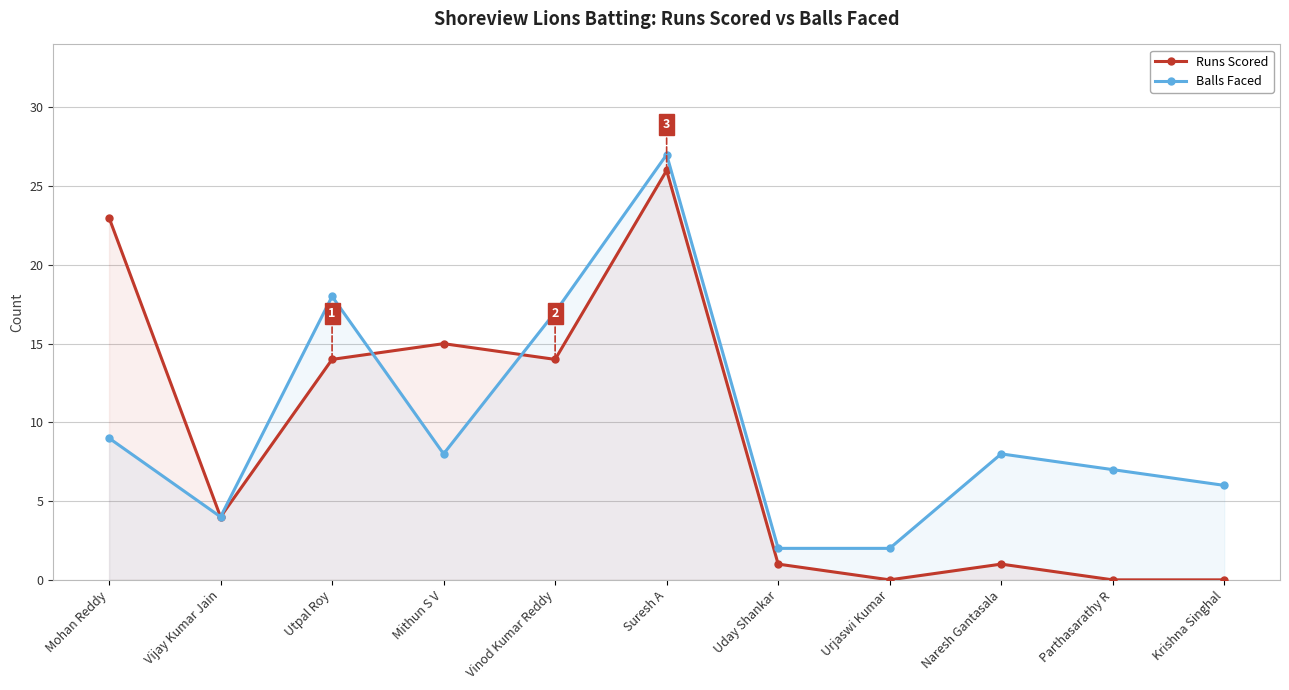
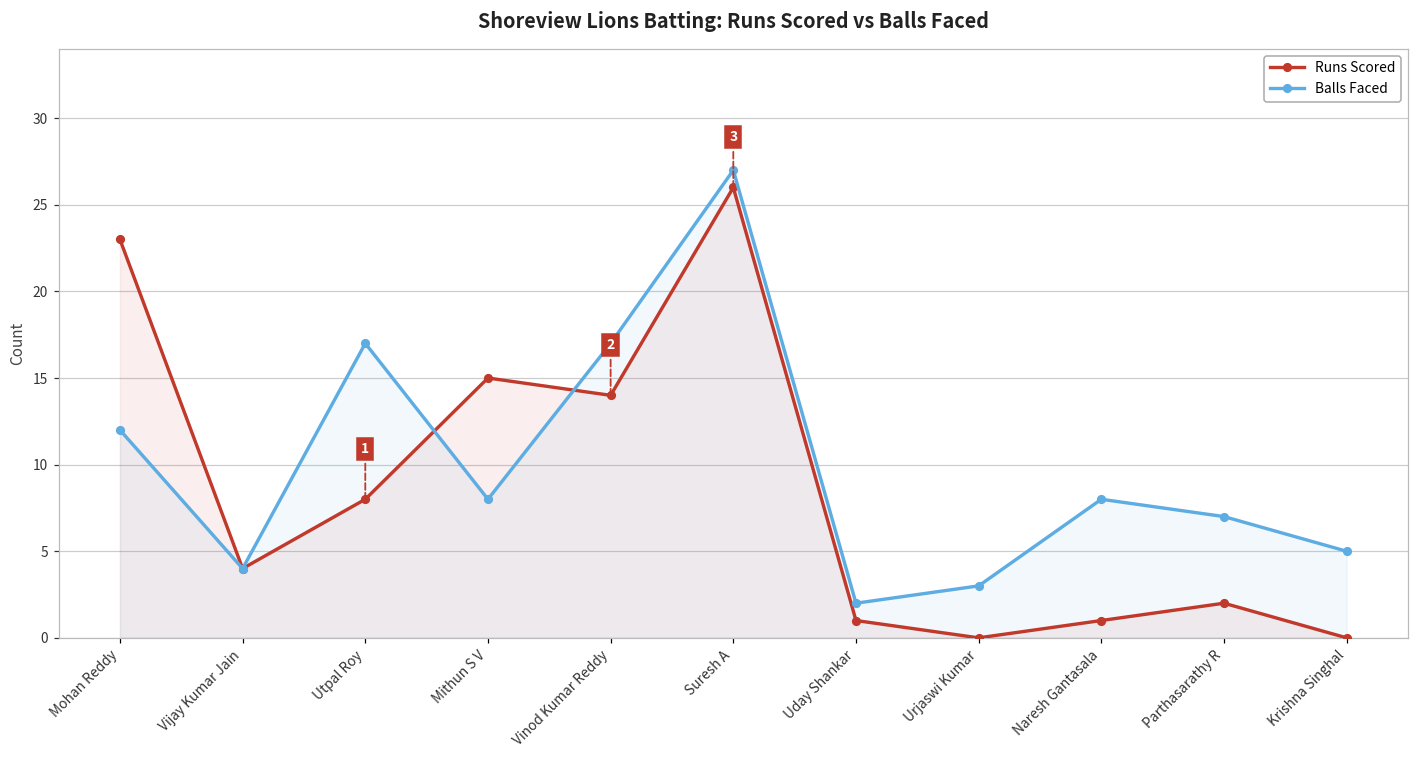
  {
    "Runs Scored": {
      "Mohan Reddy": 23,
-     "Utpal Roy": 14,
+     "Utpal Roy": 8,
      "Mithun S V": 15,
      "Vinod Kumar Reddy": 14,
      "Suresh A": 26,
      "Uday Shankar": 1,
      "Urjaswi Kumar": 0,
      "Naresh Gantasala": 1,
-     "Parthasarathy R": 0,
+     "Parthasarathy R": 2,
      "Krishna Singhal": 0
    },
    "Balls Faced": {
-     "Mohan Reddy": 9,
-     "Utpal Roy": 18,
+     "Mohan Reddy": 12,
+     "Utpal Roy": 17,
      "Mithun S V": 8,
      "Uday Shankar": 2,
-     "Urjaswi Kumar": 2,
+     "Urjaswi Kumar": 3,
      "Naresh Gantasala": 8,
      "Parthasarathy R": 7,
-     "Krishna Singhal": 6
+     "Krishna Singhal": 5
    }
  }
